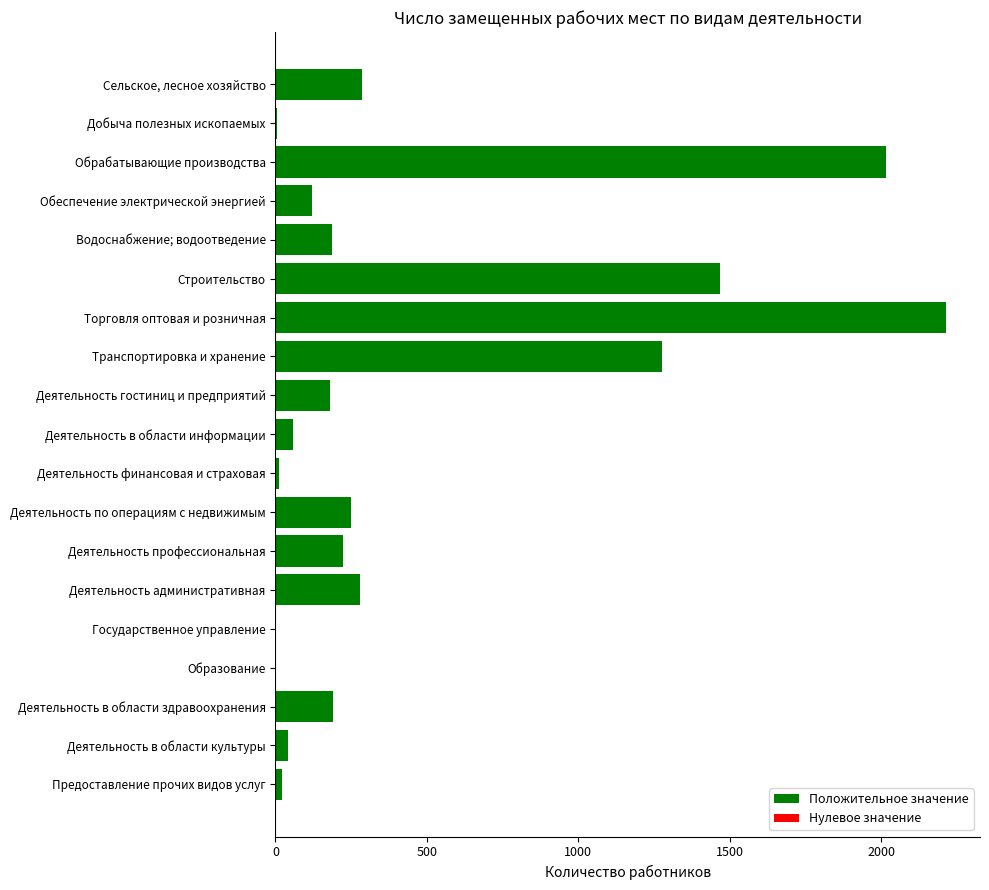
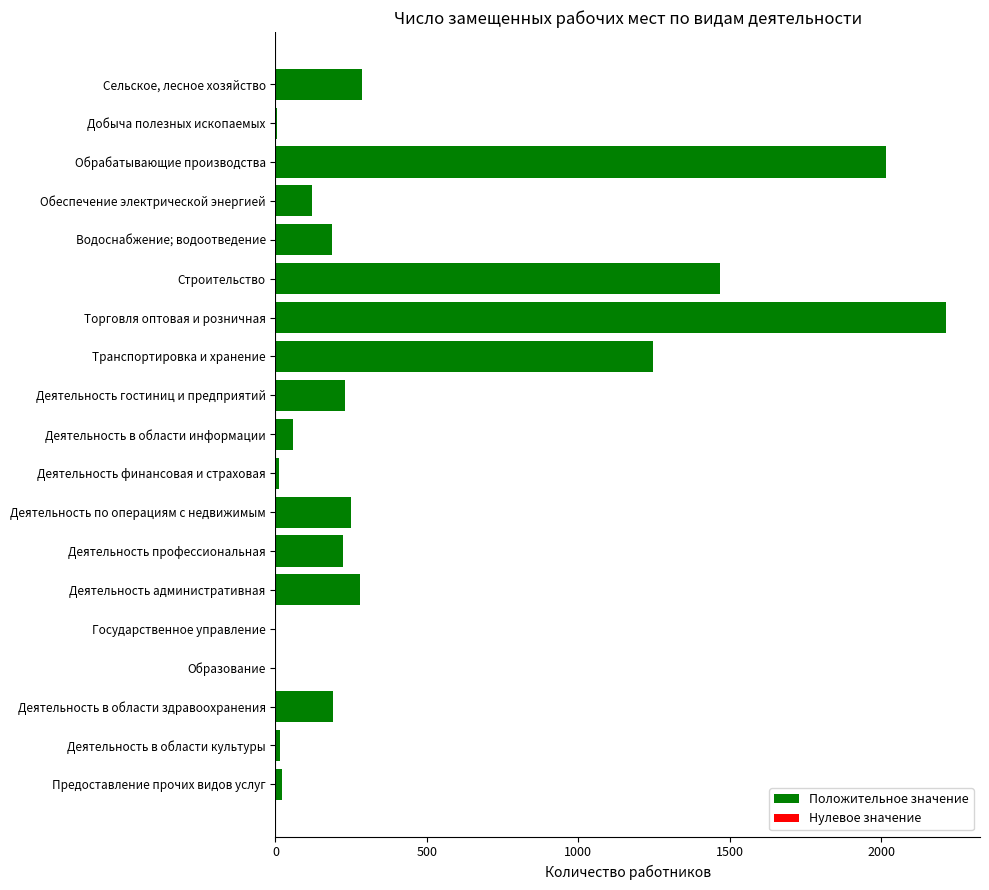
  {
    "Сельское, лесное хозяйство": 290,
    "Обрабатывающие производства": 2020,
    "Обеспечение электрической энергией": 120,
    "Водоснабжение; водоотведение": 190,
    "Строительство": 1470,
    "Торговля оптовая и розничная": 2220,
-   "Транспортировка и хранение": 1280,
-   "Деятельность гостиниц и предприятий": 180,
+   "Транспортировка и хранение": 1250,
+   "Деятельность гостиниц и предприятий": 230,
    "Деятельность в области информации": 60,
    "Деятельность финансовая и страховая": 10,
    "Деятельность по операциям с недвижимым": 250,
    "Деятельность профессиональная": 220,
    "Деятельность административная": 280,
    "Государственное управление": 0,
    "Деятельность в области здравоохранения": 190,
-   "Деятельность в области культуры": 40,
+   "Деятельность в области культуры": 10,
    "Предоставление прочих видов услуг": 20
  }
